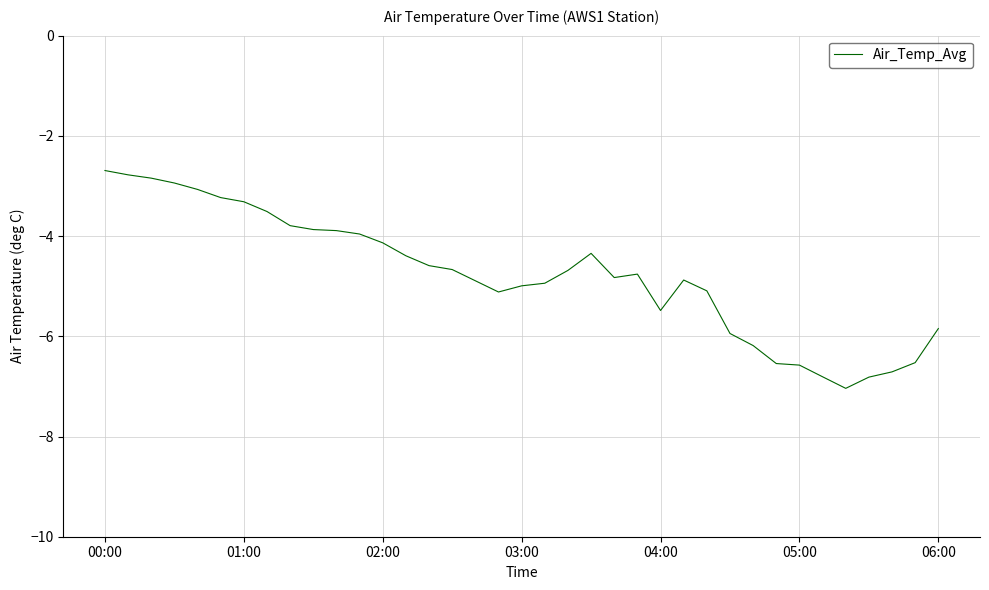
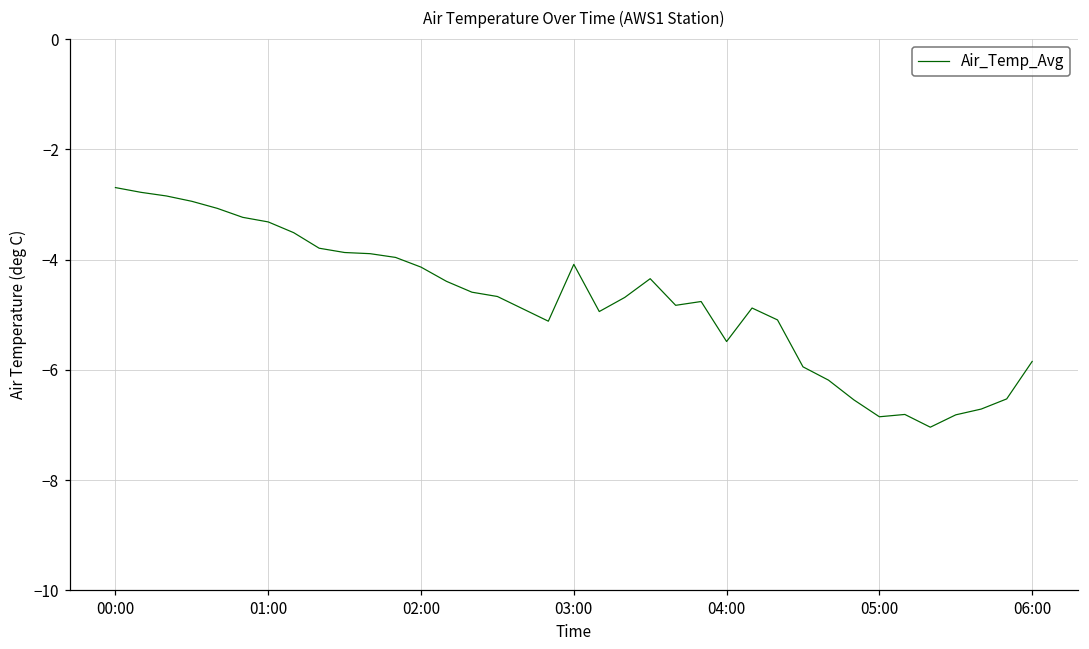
  {
    "00:00": -2.7,
    "01:00": -3.3,
    "02:00": -4.1,
-   "03:00": -5.0,
+   "03:00": -4.1,
    "04:00": -5.5,
-   "05:00": -6.6,
+   "05:00": -6.9,
    "06:00": -5.8
  }
